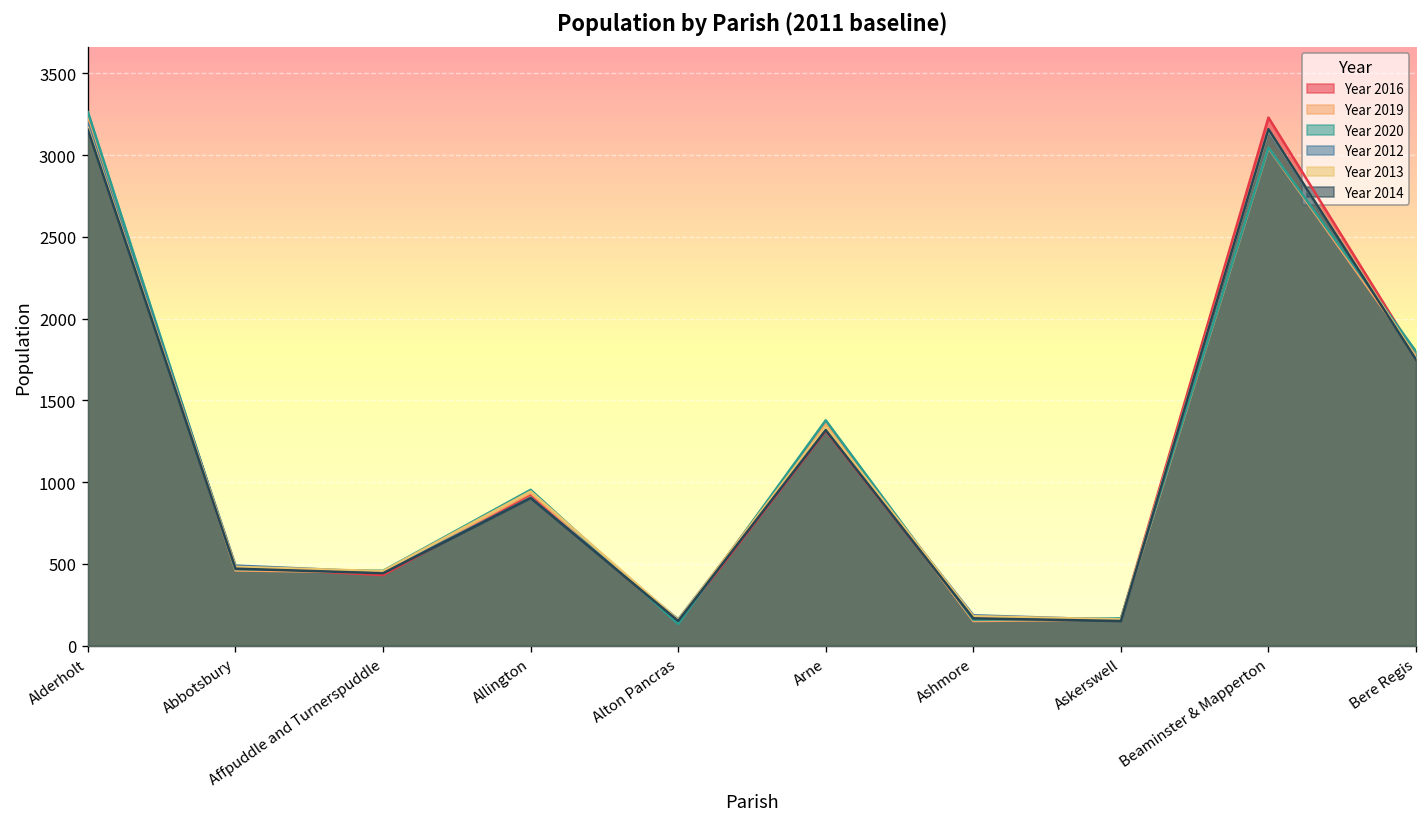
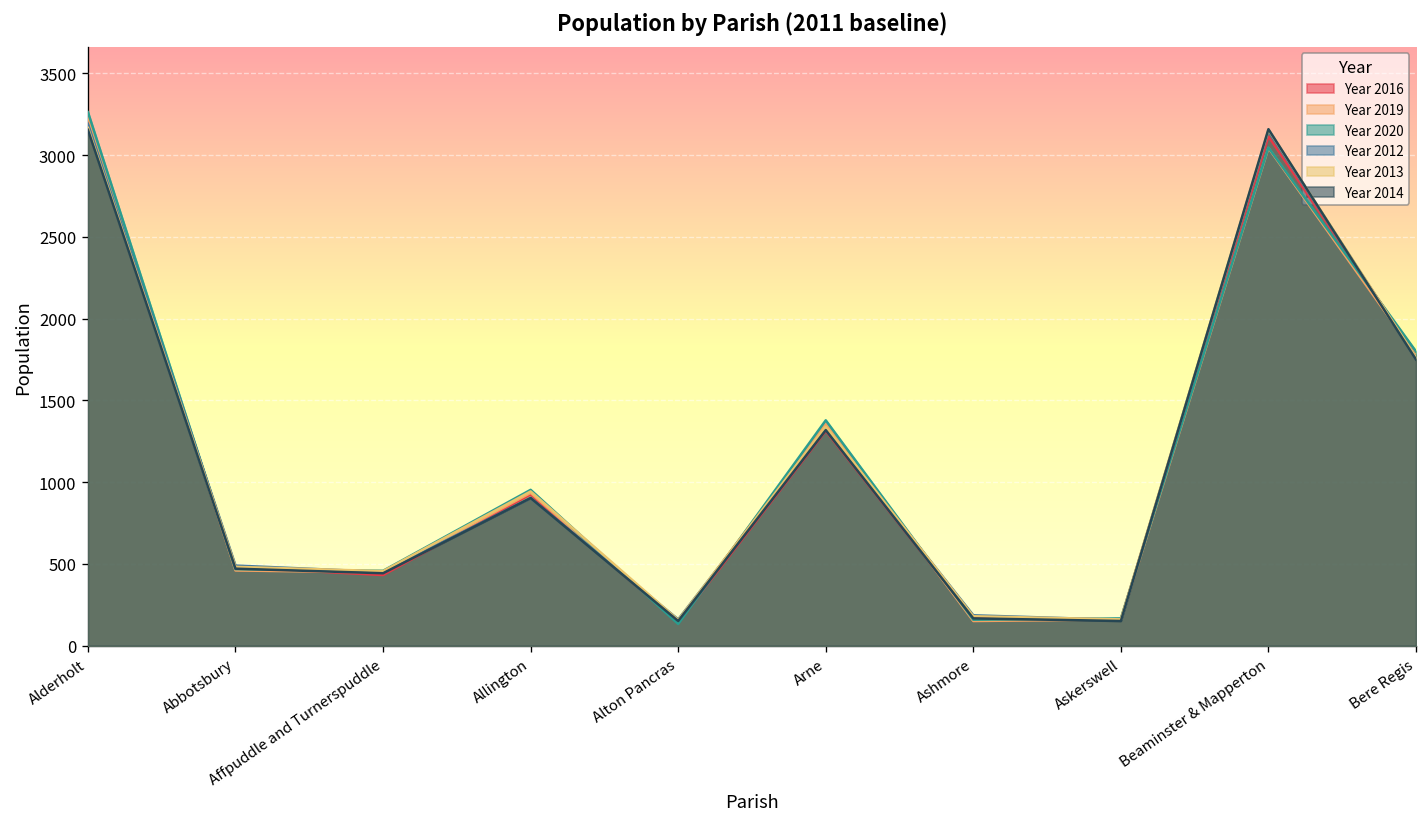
  {
    "Year 2016": {
-     "Beaminster & Mapperton": 3230
+     "Beaminster & Mapperton": 3110
    }
  }
